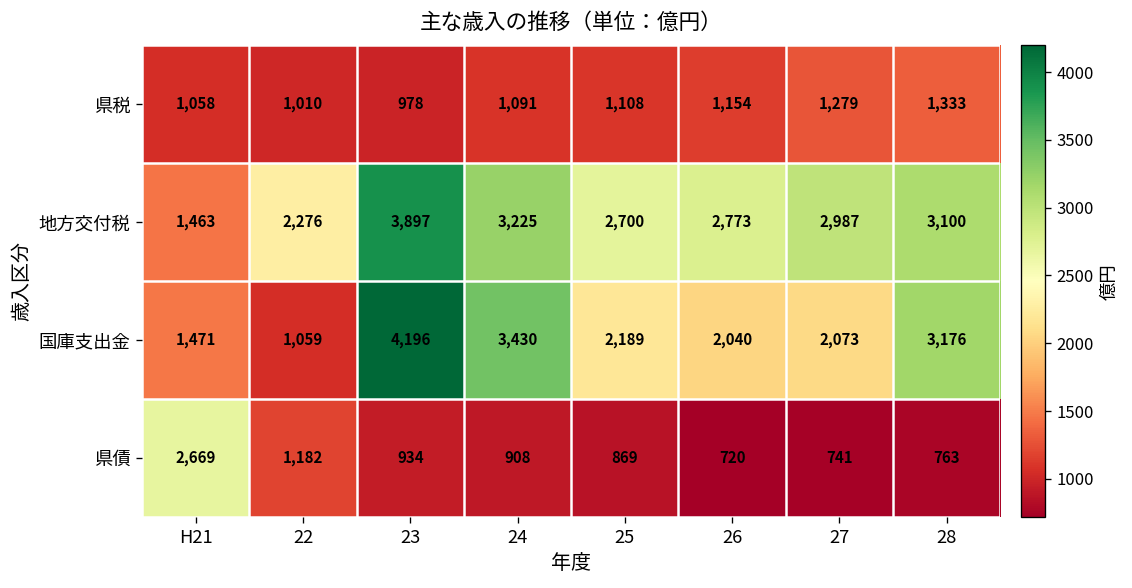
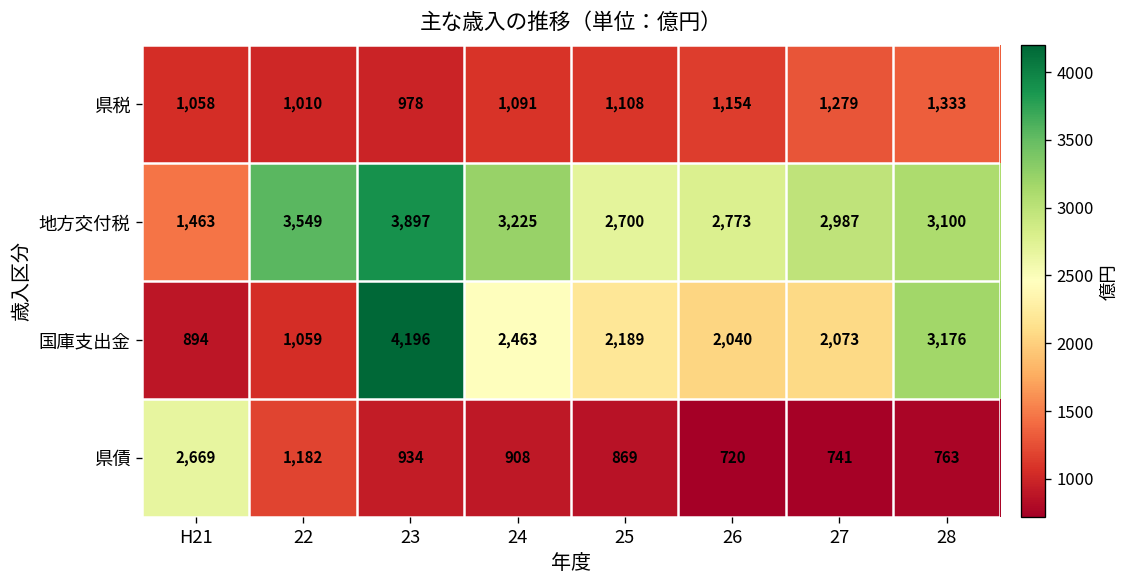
  {
    "県税": {
      "H21": "1,058",
      "22": "1,010",
      "23": "978",
      "24": "1,091",
      "25": "1,108",
      "26": "1,154",
      "27": "1,279",
      "28": "1,333"
    },
    "地方交付税": {
      "H21": "1,463",
-     "22": "2,276",
+     "22": "3,549",
      "23": "3,897",
      "24": "3,225",
      "25": "2,700",
      "26": "2,773",
      "27": "2,987",
      "28": "3,100"
    },
    "国庫支出金": {
-     "H21": "1,471",
+     "H21": "894",
      "22": "1,059",
      "23": "4,196",
-     "24": "3,430",
+     "24": "2,463",
      "25": "2,189",
      "26": "2,040",
      "27": "2,073",
      "28": "3,176"
    },
    "県債": {
      "H21": "2,669",
      "22": "1,182",
      "23": "934",
      "24": "908",
      "25": "869",
      "26": "720",
      "27": "741",
      "28": "763"
    }
  }
